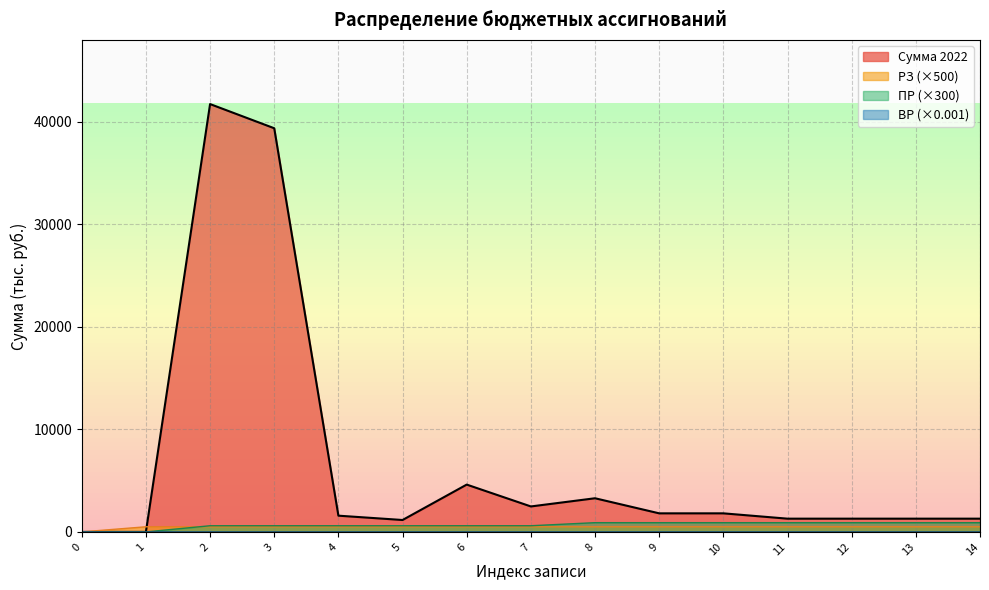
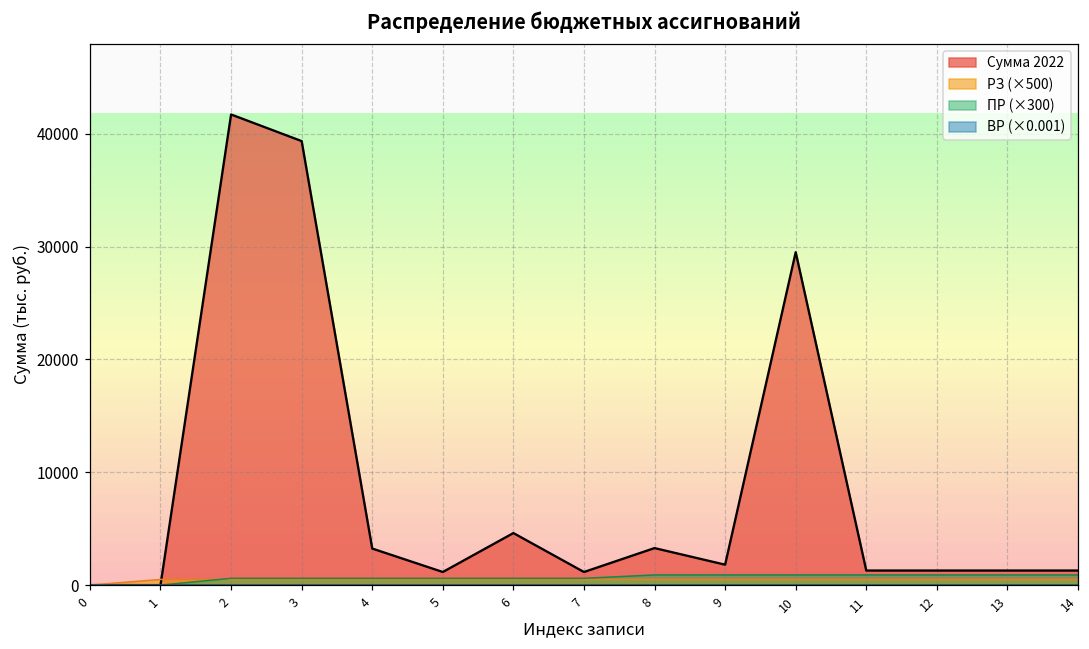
  {
    "Сумма 2022": {
      "2": 41700,
      "3": 39300,
-     "4": 1600,
+     "4": 3200,
      "5": 1200,
      "6": 4600,
-     "7": 2500,
+     "7": 1200,
      "8": 3300,
      "9": 1800,
-     "10": 1800,
+     "10": 29500,
      "11": 1300,
      "12": 1300,
      "13": 1300,
      "14": 1300
    },
    "РЗ (×500)": {
      "1": 500,
      "8": 500,
      "9": 500,
      "10": 500,
      "11": 500,
      "12": 500,
      "13": 500,
      "14": 500
    },
    "ПР (×300)": {
      "8": 900,
      "9": 900,
      "10": 900,
      "11": 900,
      "12": 900,
      "13": 900,
      "14": 900
    },
    "ВР (×0.001)": {
      "2": 0,
      "3": 0,
      "4": 0,
      "5": 0,
      "6": 0,
      "7": 0,
      "8": 0,
      "9": 0,
      "10": 0,
      "11": 0,
      "12": 0,
      "13": 0,
      "14": 0
    }
  }
